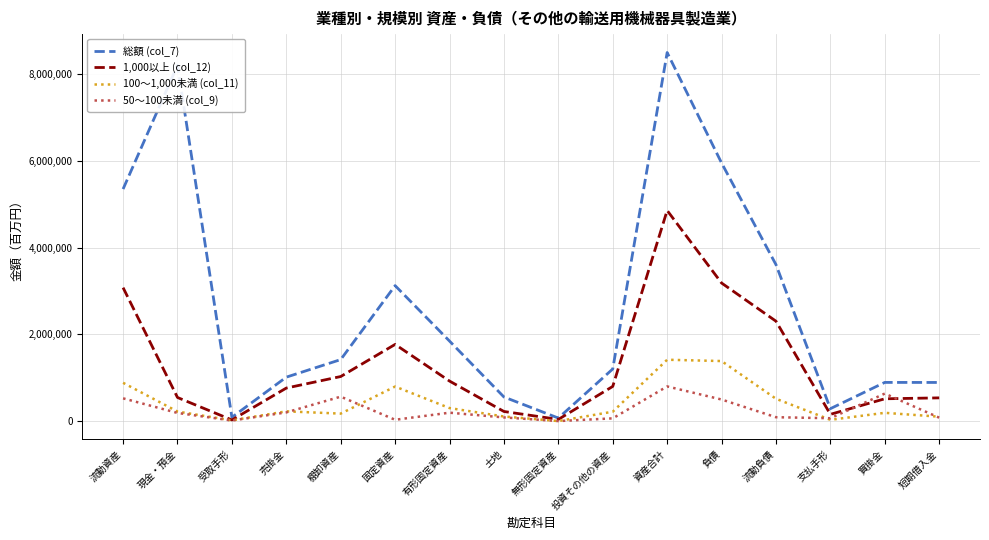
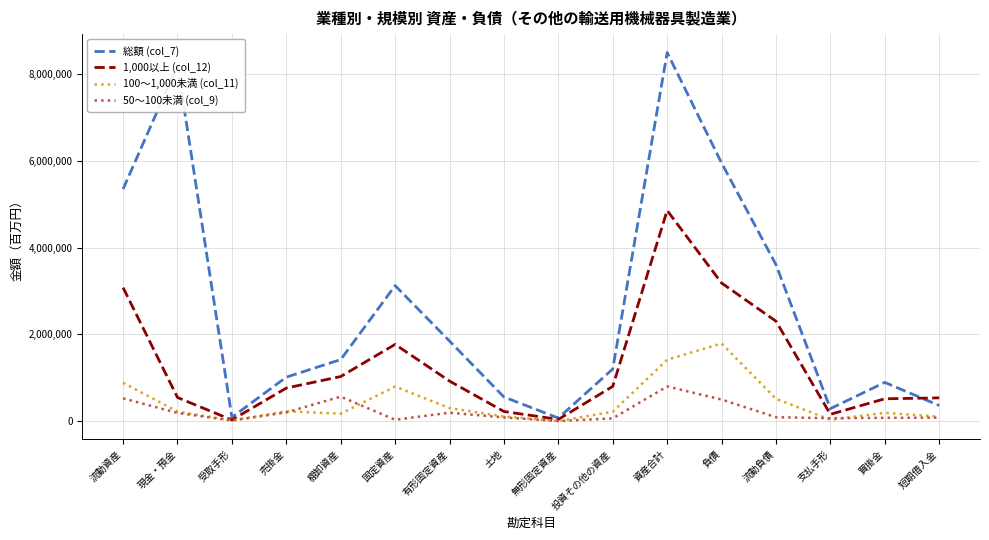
  {
    "総額 (col_7)": {
      "流動資産": "5,400,000",
      "受取手形": "100,000",
      "売掛金": "1,000,000",
      "棚卸資産": "1,400,000",
      "固定資産": "3,100,000",
      "有形固定資産": "1,800,000",
      "土地": "600,000",
      "投資その他の資産": "1,200,000",
      "資産合計": "8,500,000",
      "負債": "6,000,000",
      "流動負債": "3,600,000",
      "支払手形": "300,000",
      "買掛金": "900,000",
-     "短期借入金": "900,000"
+     "短期借入金": "400,000"
    },
    "1,000以上 (col_12)": {
      "流動資産": "3,100,000",
      "現金・預金": "500,000",
      "売掛金": "800,000",
      "棚卸資産": "1,000,000",
      "固定資産": "1,800,000",
      "有形固定資産": "900,000",
      "土地": "200,000",
      "投資その他の資産": "800,000",
      "資産合計": "4,900,000",
      "負債": "3,200,000",
      "流動負債": "2,300,000",
      "支払手形": "200,000",
      "買掛金": "500,000",
      "短期借入金": "500,000"
    },
    "100～1,000未満 (col_11)": {
      "流動資産": "900,000",
      "棚卸資産": "200,000",
      "固定資産": "800,000",
      "有形固定資産": "300,000",
      "投資その他の資産": "200,000",
      "資産合計": "1,400,000",
-     "負債": "1,400,000",
+     "負債": "1,800,000",
      "流動負債": "500,000",
      "買掛金": "200,000"
    },
    "50～100未満 (col_9)": {
      "流動資産": "500,000",
      "棚卸資産": "600,000",
      "固定資産": "0",
      "有形固定資産": "200,000",
      "投資その他の資産": "100,000",
      "資産合計": "800,000",
      "負債": "500,000",
      "流動負債": "100,000",
-     "買掛金": "600,000"
+     "買掛金": "100,000"
    }
  }
